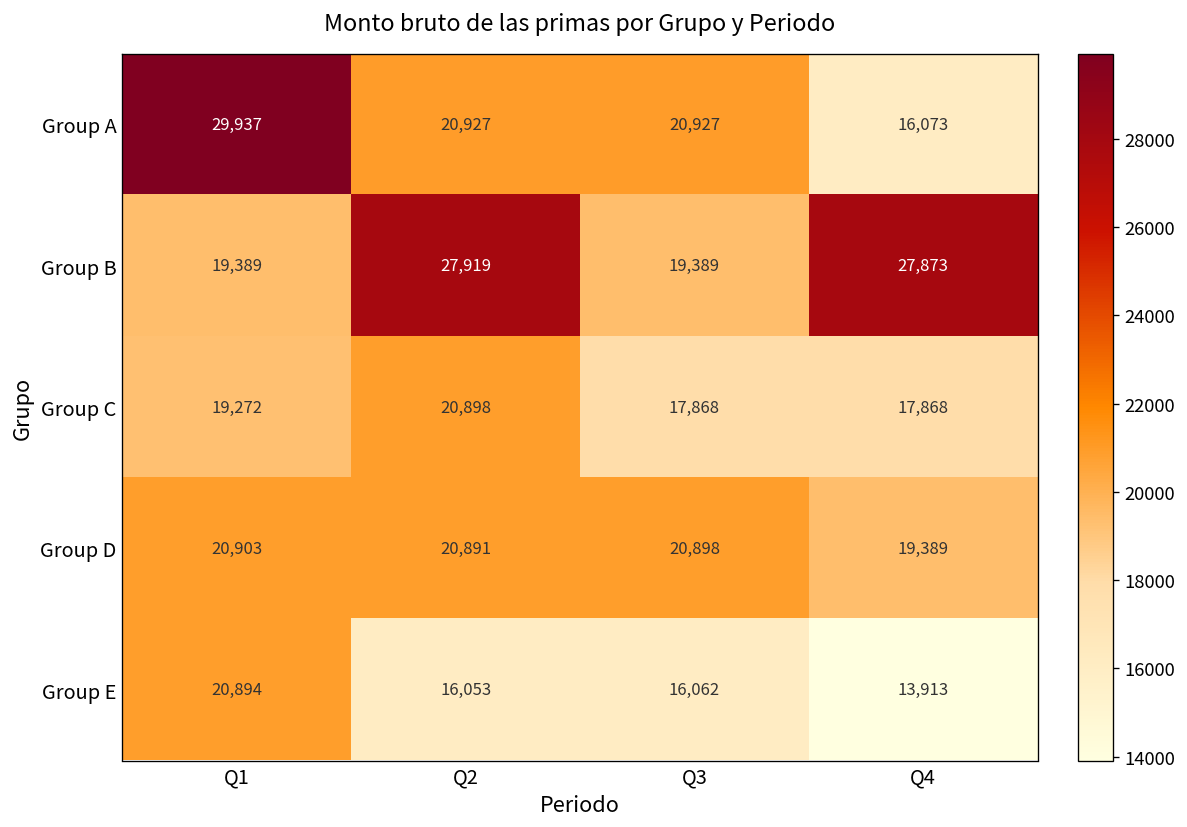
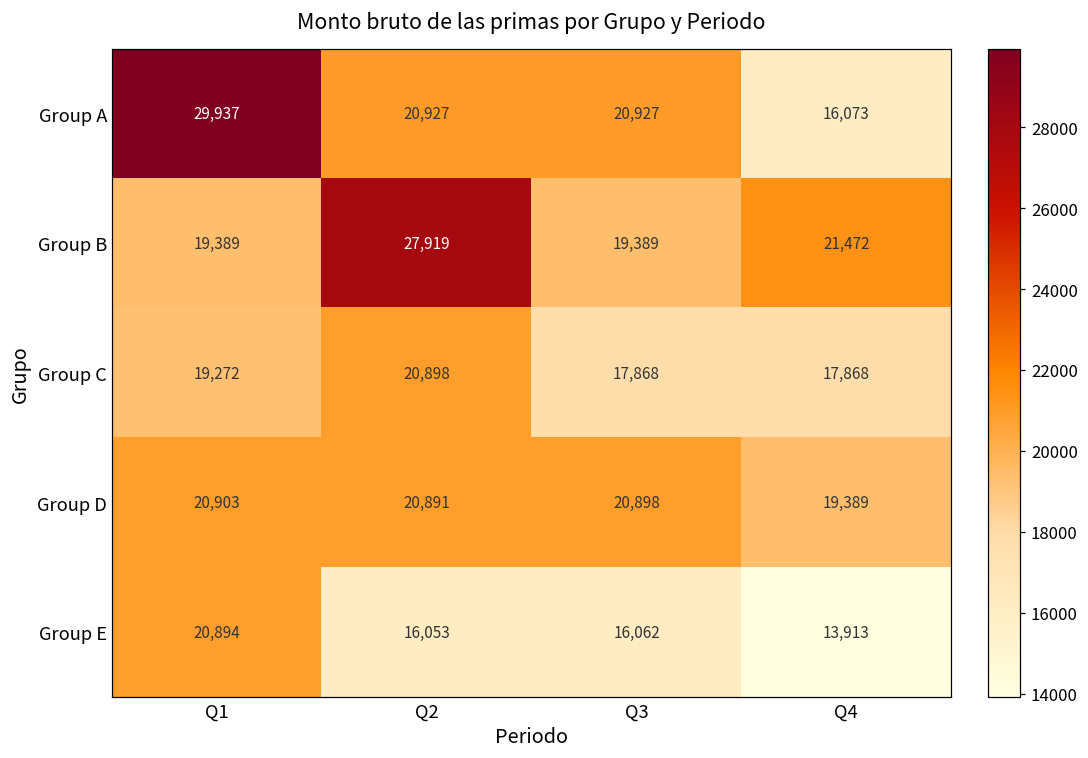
  {
    "Group A": {
      "Q1": "29,937",
      "Q2": "20,927",
      "Q3": "20,927",
      "Q4": "16,073"
    },
    "Group B": {
      "Q1": "19,389",
      "Q2": "27,919",
      "Q3": "19,389",
-     "Q4": "27,873"
+     "Q4": "21,472"
    },
    "Group C": {
      "Q1": "19,272",
      "Q2": "20,898",
      "Q3": "17,868",
      "Q4": "17,868"
    },
    "Group D": {
      "Q1": "20,903",
      "Q2": "20,891",
      "Q3": "20,898",
      "Q4": "19,389"
    },
    "Group E": {
      "Q1": "20,894",
      "Q2": "16,053",
      "Q3": "16,062",
      "Q4": "13,913"
    }
  }
